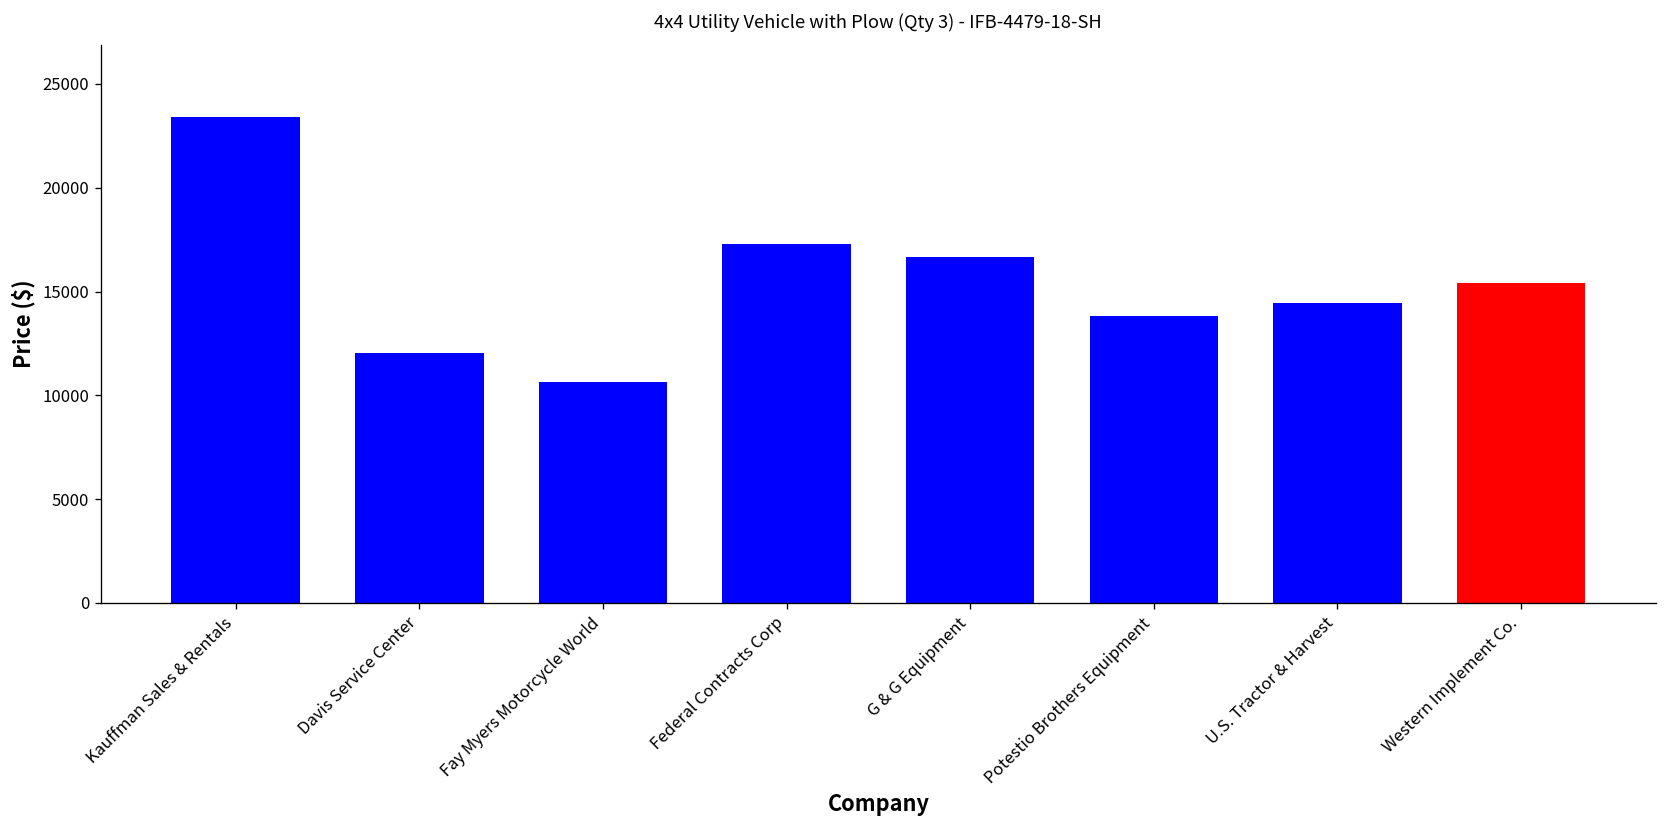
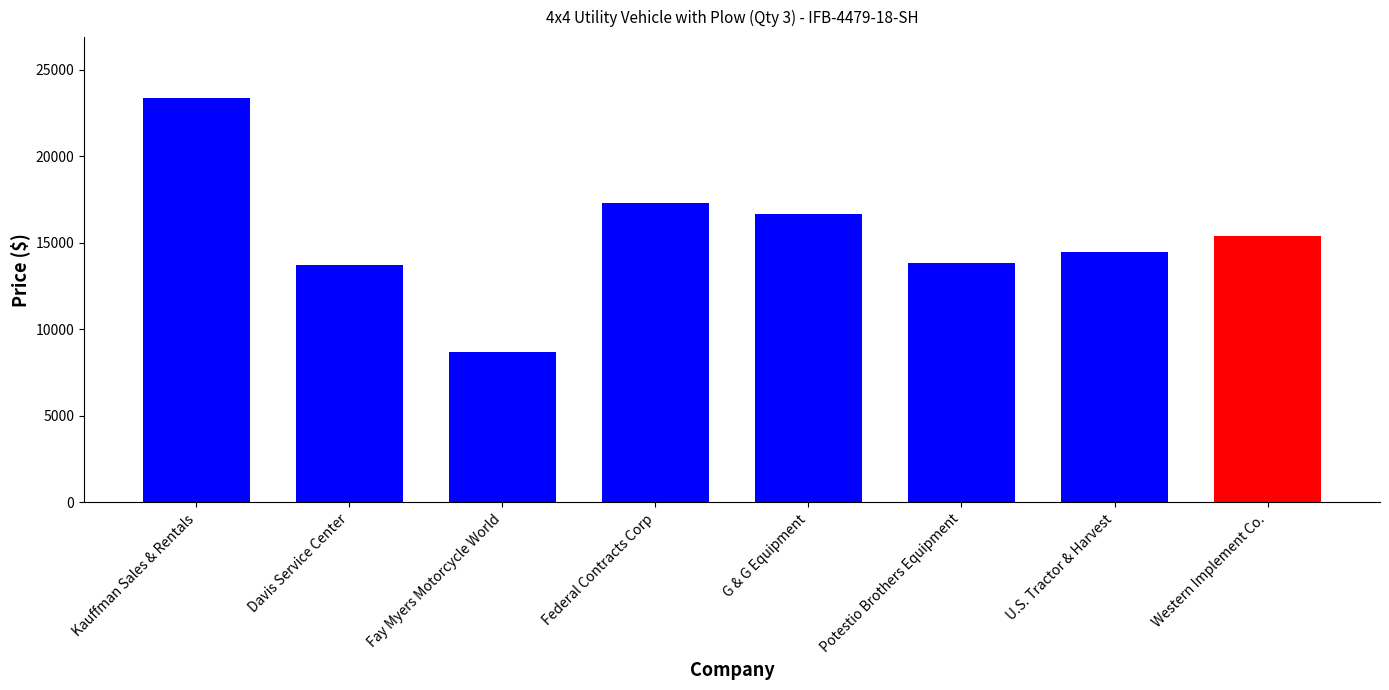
  {
    "Kauffman Sales & Rentals": 23400,
-   "Davis Service Center": 12000,
-   "Fay Myers Motorcycle World": 10700,
+   "Davis Service Center": 13700,
+   "Fay Myers Motorcycle World": 8700,
    "Federal Contracts Corp": 17300,
    "G & G Equipment": 16700,
    "Potestio Brothers Equipment": 13800,
    "U.S. Tractor & Harvest": 14500,
    "Western Implement Co.": 15400
  }
